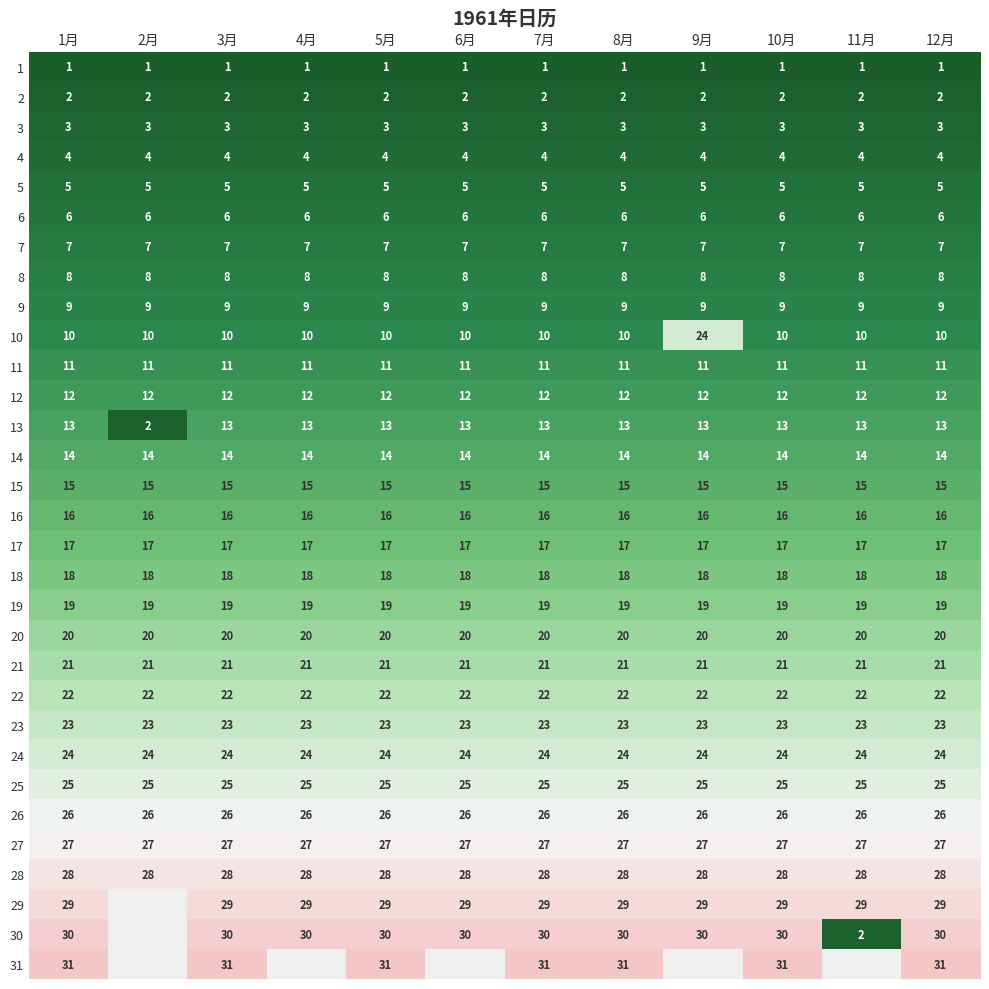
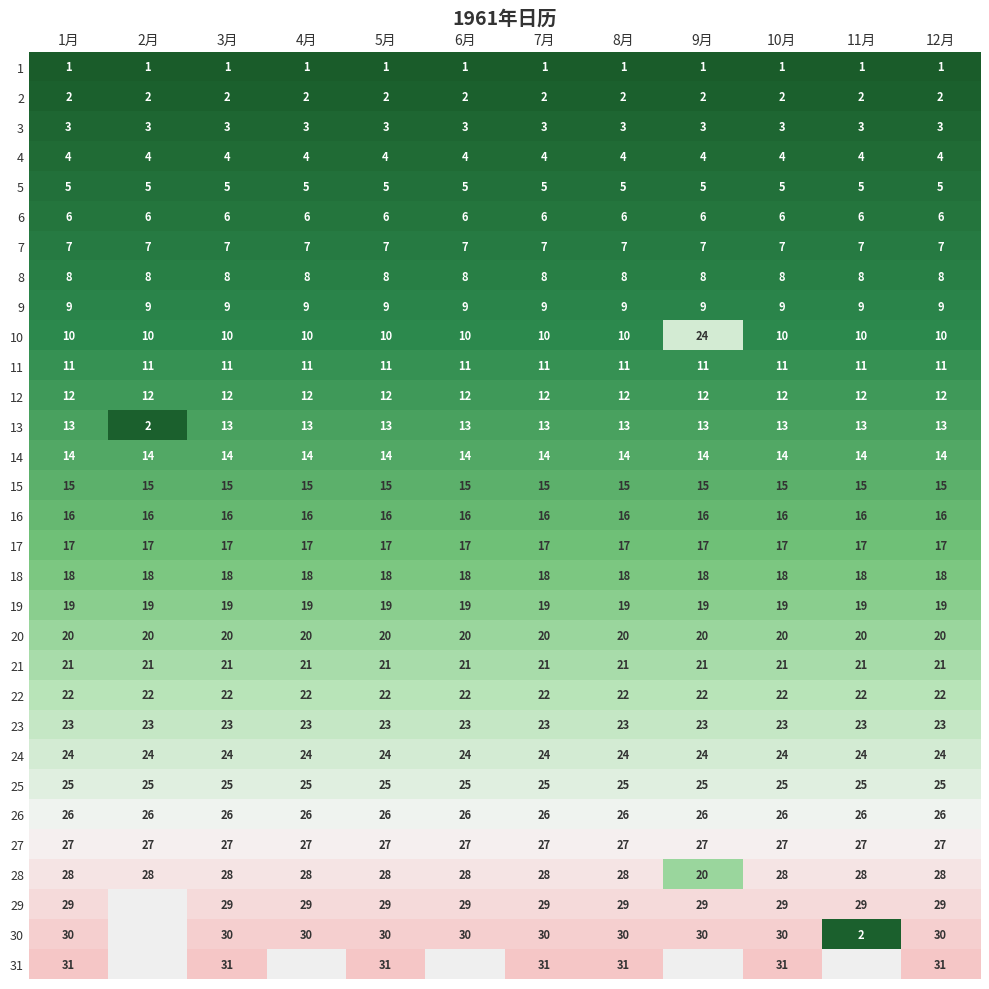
  {
    "28": {
      "1月": 28,
      "2月": 28,
      "3月": 28,
      "4月": 28,
      "5月": 28,
      "6月": 28,
      "7月": 28,
      "8月": 28,
-     "9月": 28,
+     "9月": 20,
      "10月": 28,
      "11月": 28,
      "12月": 28
    }
  }
